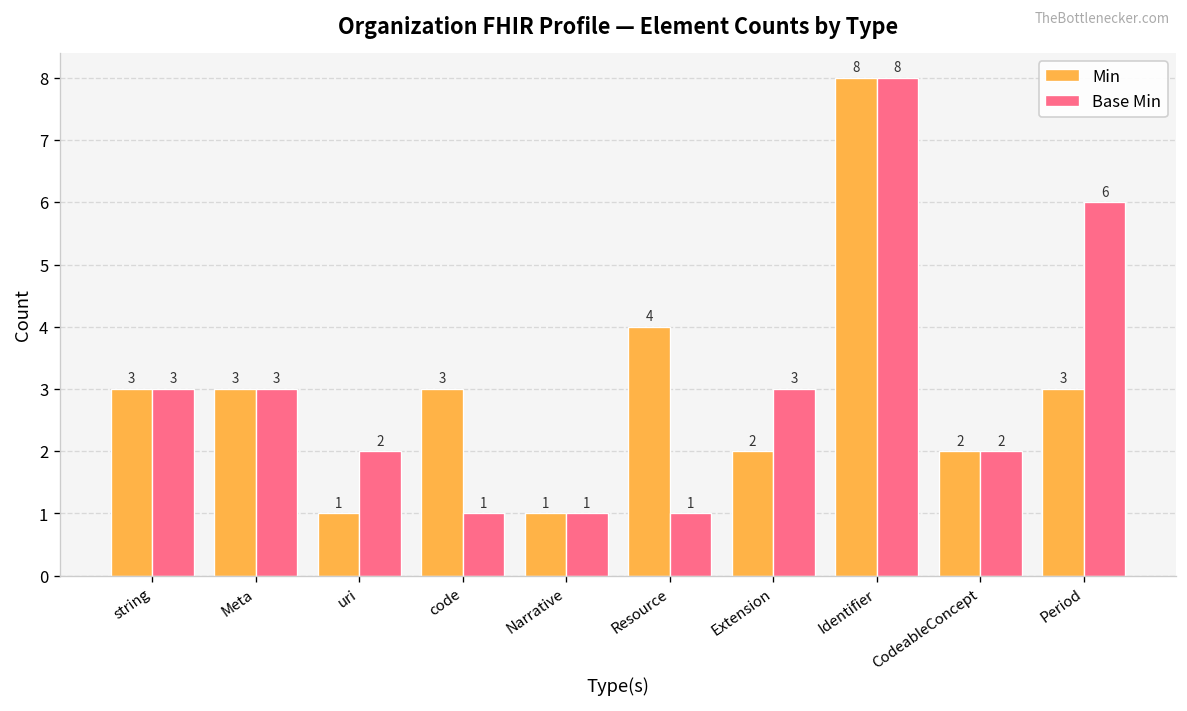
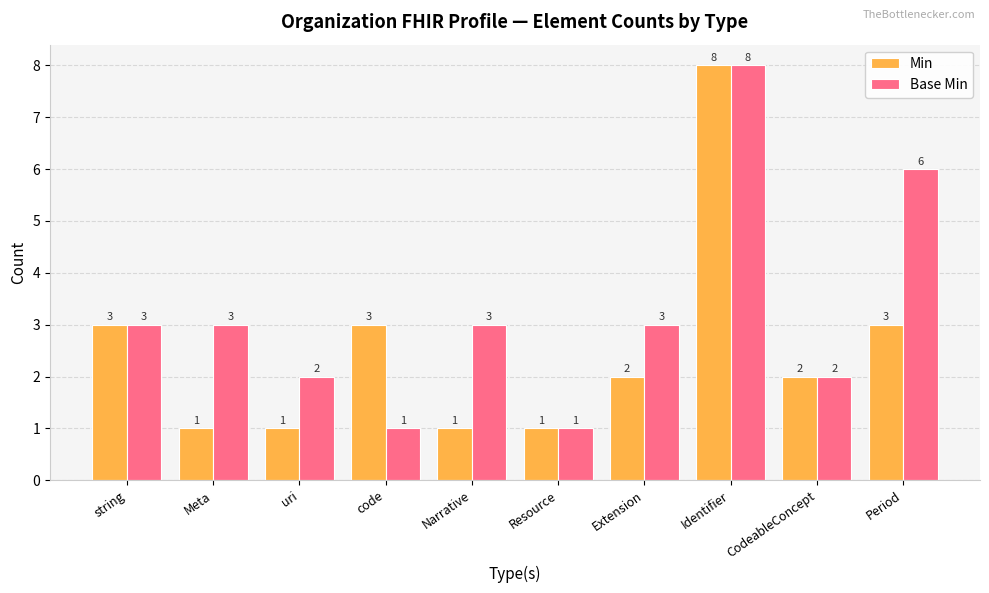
  {
    "Min": {
      "string": 3,
-     "Meta": 3,
+     "Meta": 1,
      "uri": 1,
      "code": 3,
      "Narrative": 1,
-     "Resource": 4,
+     "Resource": 1,
      "Extension": 2,
      "Identifier": 8,
      "CodeableConcept": 2,
      "Period": 3
    },
    "Base Min": {
      "string": 3,
      "Meta": 3,
      "uri": 2,
      "code": 1,
-     "Narrative": 1,
+     "Narrative": 3,
      "Resource": 1,
      "Extension": 3,
      "Identifier": 8,
      "CodeableConcept": 2,
      "Period": 6
    }
  }
